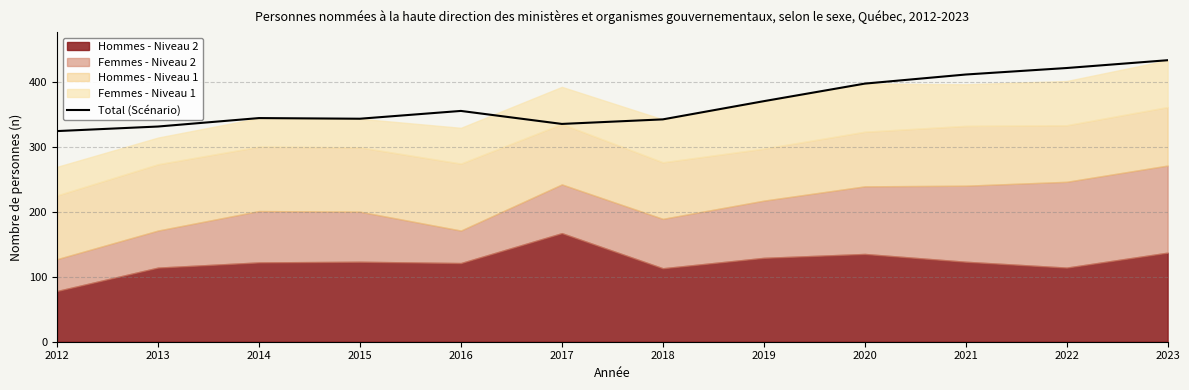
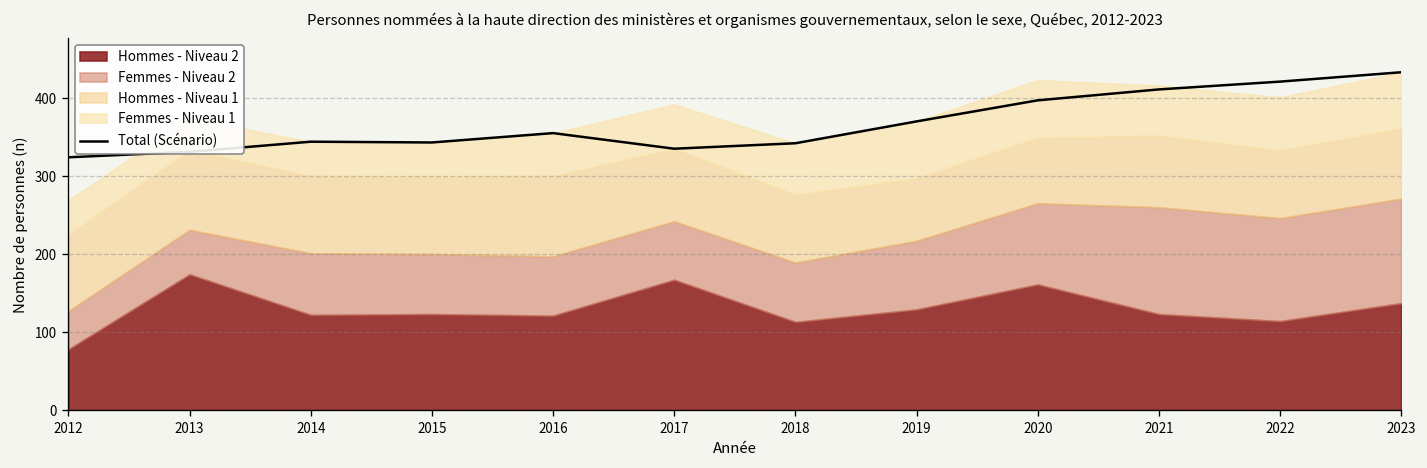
  {
    "Total (Scénario)": {
      "2012": 320,
      "2021": 410,
      "2022": 420
    },
    "Hommes - Niveau 2": {
      "2012": 80,
-     "2013": 110,
+     "2013": 170,
      "2014": 120,
      "2015": 120,
      "2016": 120,
      "2017": 170,
      "2018": 110,
      "2019": 130,
-     "2020": 140,
+     "2020": 160,
      "2021": 120,
      "2022": 110,
      "2023": 140
    },
    "Femmes - Niveau 2": {
      "2012": 50,
      "2013": 60,
      "2014": 80,
      "2015": 80,
-     "2016": 50,
+     "2016": 80,
      "2017": 80,
      "2018": 80,
      "2019": 90,
      "2020": 100,
-     "2021": 120,
+     "2021": 140,
      "2022": 130,
      "2023": 130
    }
  }
